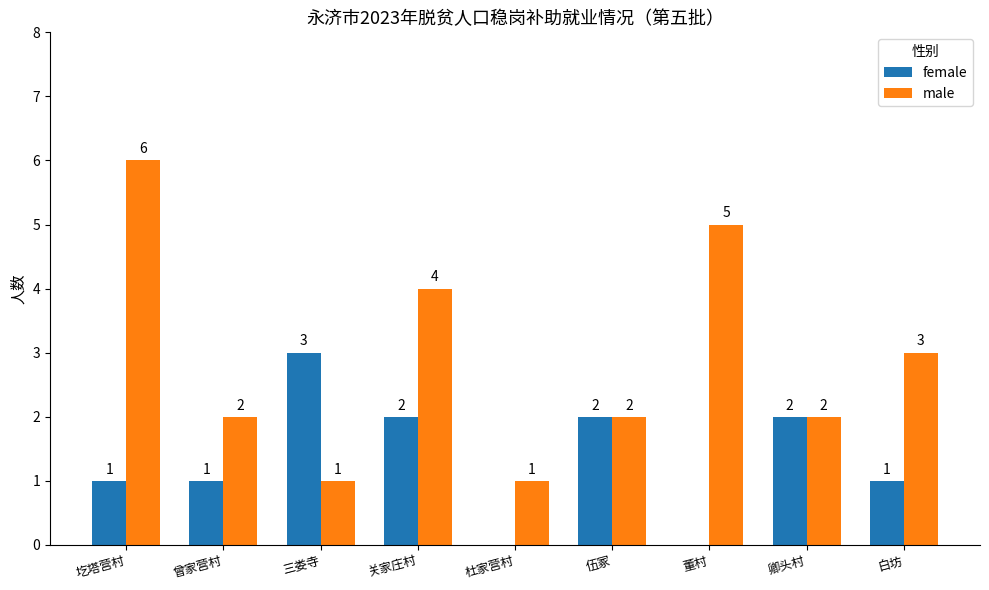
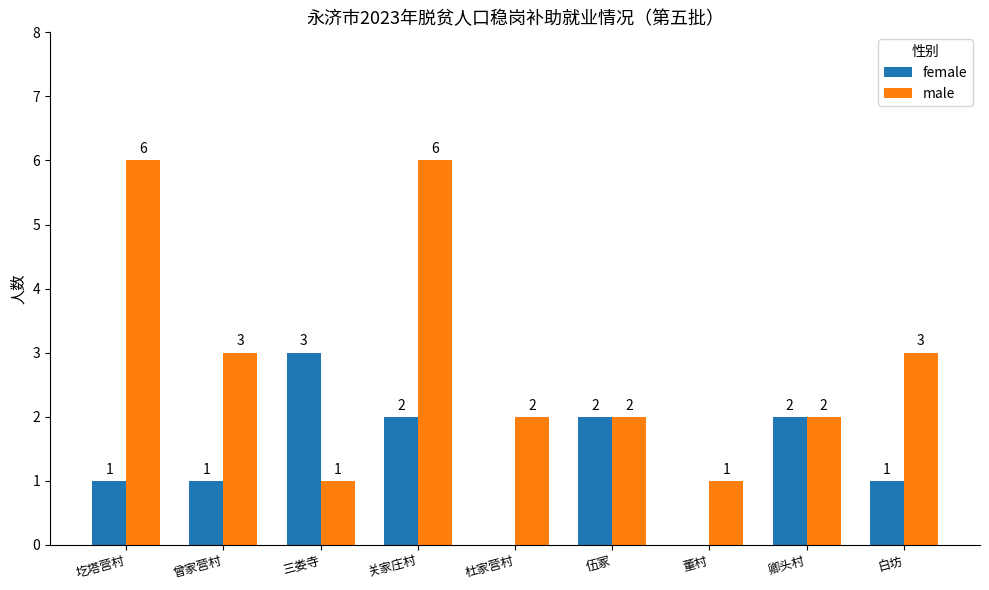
  {
    "female": {
      "圪塔营村": 1,
      "曾家营村": 1,
      "三娄寺": 3,
      "关家庄村": 2,
      "伍冢": 2,
      "卿头村": 2,
      "白坊": 1
    },
    "male": {
      "圪塔营村": 6,
-     "曾家营村": 2,
+     "曾家营村": 3,
      "三娄寺": 1,
-     "关家庄村": 4,
-     "杜家营村": 1,
+     "关家庄村": 6,
+     "杜家营村": 2,
      "伍冢": 2,
-     "董村": 5,
+     "董村": 1,
      "卿头村": 2,
      "白坊": 3
    }
  }
